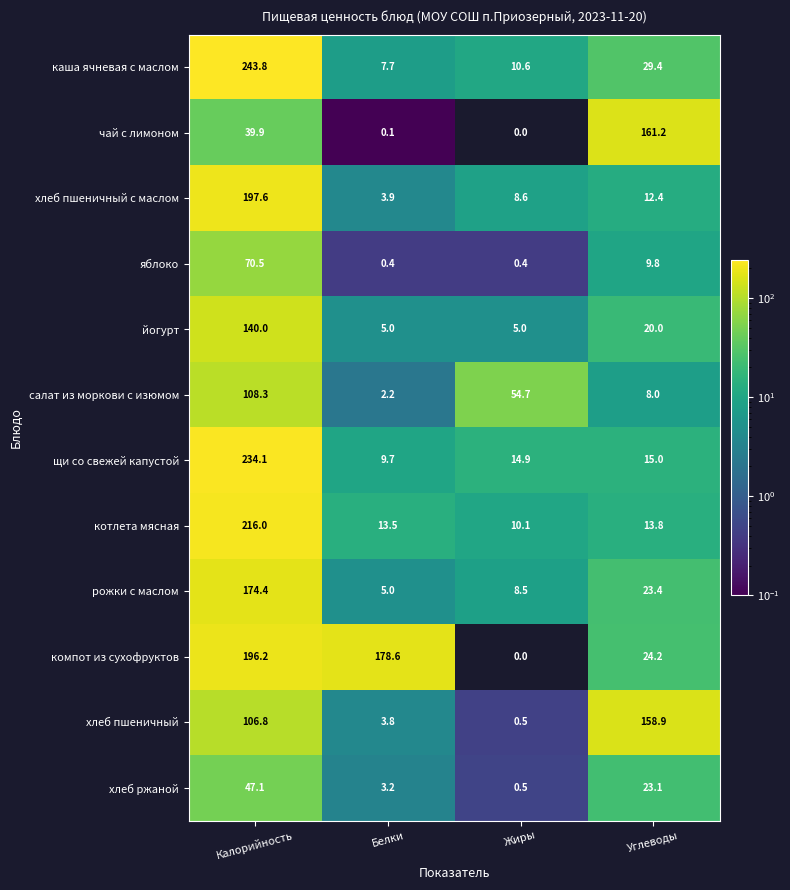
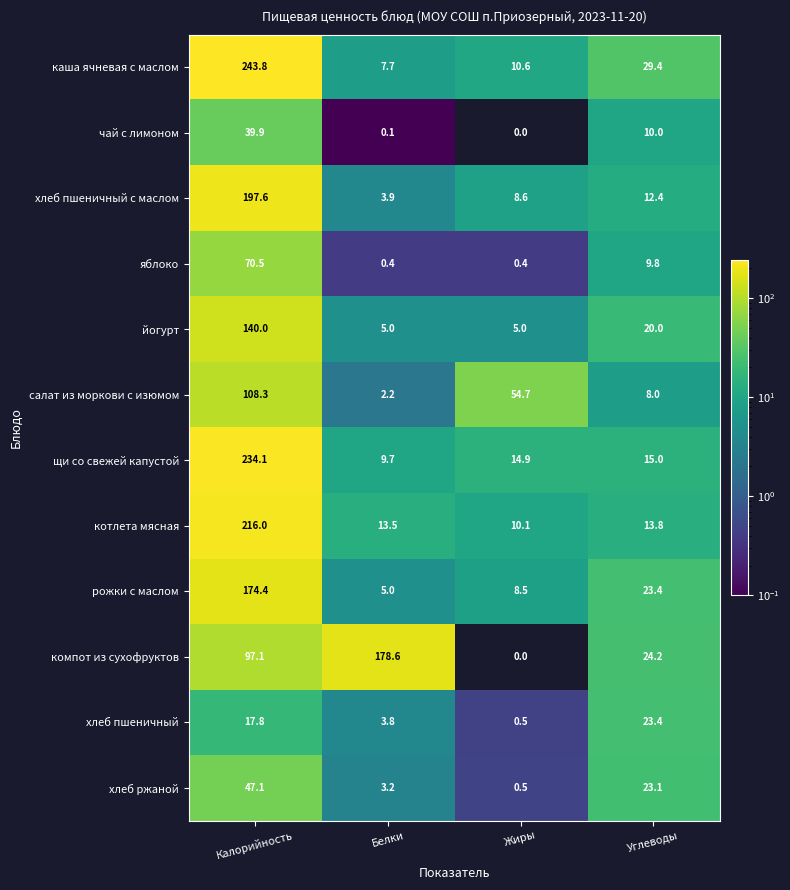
  {
    "каша ячневая с маслом": {
      "Калорийность": 243.8,
      "Белки": 7.7,
      "Жиры": 10.6,
      "Углеводы": 29.4
    },
    "чай с лимоном": {
      "Калорийность": 39.9,
      "Белки": 0.1,
      "Жиры": 0.0,
-     "Углеводы": 161.2
+     "Углеводы": 10.0
    },
    "хлеб пшеничный с маслом": {
      "Калорийность": 197.6,
      "Белки": 3.9,
      "Жиры": 8.6,
      "Углеводы": 12.4
    },
    "яблоко": {
      "Калорийность": 70.5,
      "Белки": 0.4,
      "Жиры": 0.4,
      "Углеводы": 9.8
    },
    "йогурт": {
      "Калорийность": 140.0,
      "Белки": 5.0,
      "Жиры": 5.0,
      "Углеводы": 20.0
    },
    "салат из моркови с изюмом": {
      "Калорийность": 108.3,
      "Белки": 2.2,
      "Жиры": 54.7,
      "Углеводы": 8.0
    },
    "щи со свежей капустой": {
      "Калорийность": 234.1,
      "Белки": 9.7,
      "Жиры": 14.9,
      "Углеводы": 15.0
    },
    "котлета мясная": {
      "Калорийность": 216.0,
      "Белки": 13.5,
      "Жиры": 10.1,
      "Углеводы": 13.8
    },
    "рожки с маслом": {
      "Калорийность": 174.4,
      "Белки": 5.0,
      "Жиры": 8.5,
      "Углеводы": 23.4
    },
    "компот из сухофруктов": {
-     "Калорийность": 196.2,
+     "Калорийность": 97.1,
      "Белки": 178.6,
      "Жиры": 0.0,
      "Углеводы": 24.2
    },
    "хлеб пшеничный": {
-     "Калорийность": 106.8,
+     "Калорийность": 17.8,
      "Белки": 3.8,
      "Жиры": 0.5,
-     "Углеводы": 158.9
+     "Углеводы": 23.4
    },
    "хлеб ржаной": {
      "Калорийность": 47.1,
      "Белки": 3.2,
      "Жиры": 0.5,
      "Углеводы": 23.1
    }
  }
